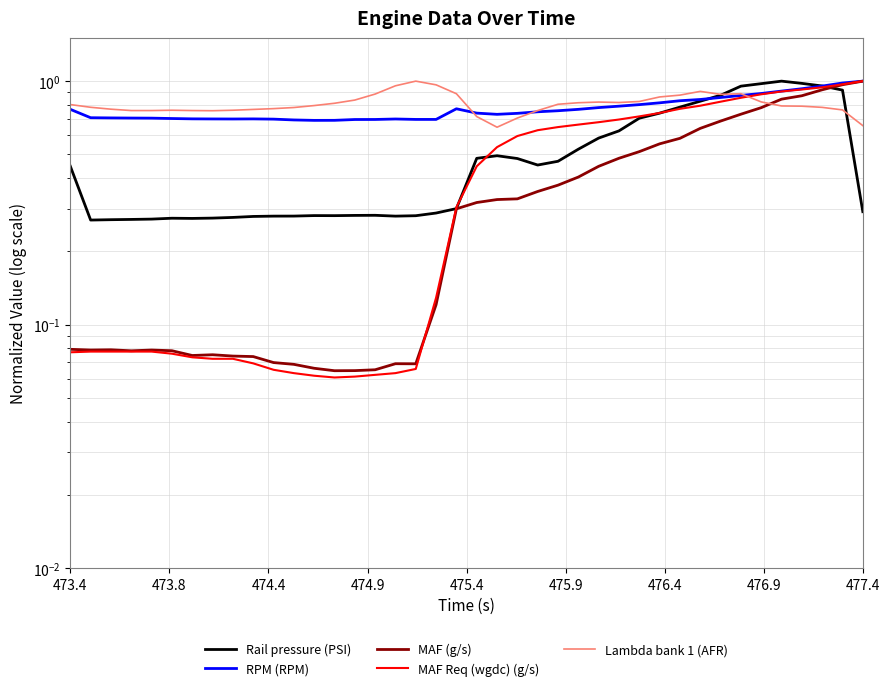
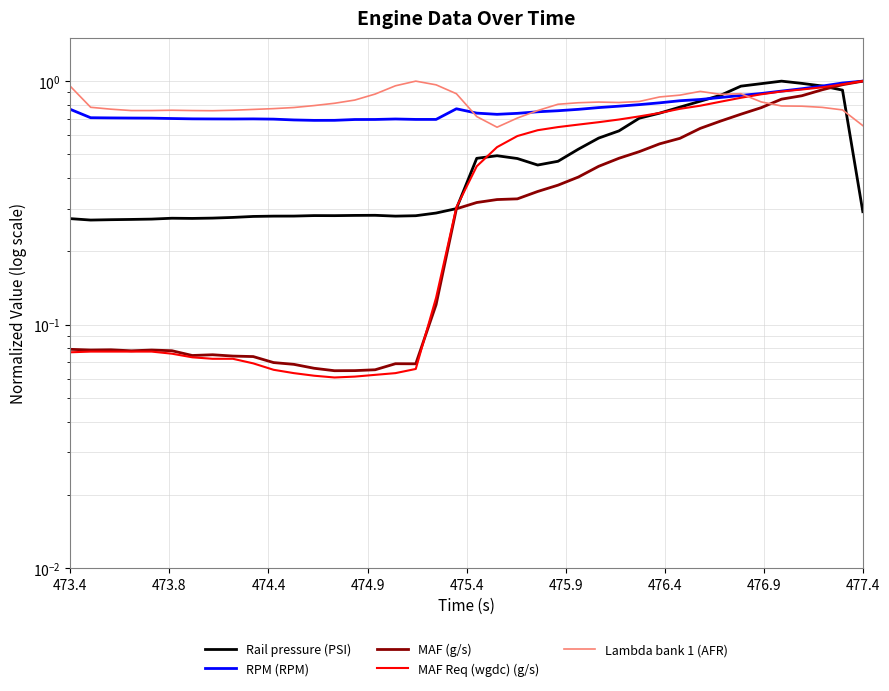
  {
    "Rail pressure (PSI)": {
-     "473.4": 0.45,
+     "473.4": 0.27,
      "477.4": 0.29
    },
    "RPM (RPM)": {
      "473.4": 0.77
    },
    "MAF (g/s)": {
      "473.4": 0.08
    },
    "MAF Req (wgdc) (g/s)": {
      "473.4": 0.077
    },
    "Lambda bank 1 (AFR)": {
-     "473.4": 0.80,
+     "473.4": 0.95,
      "477.4": 0.66
    }
  }
